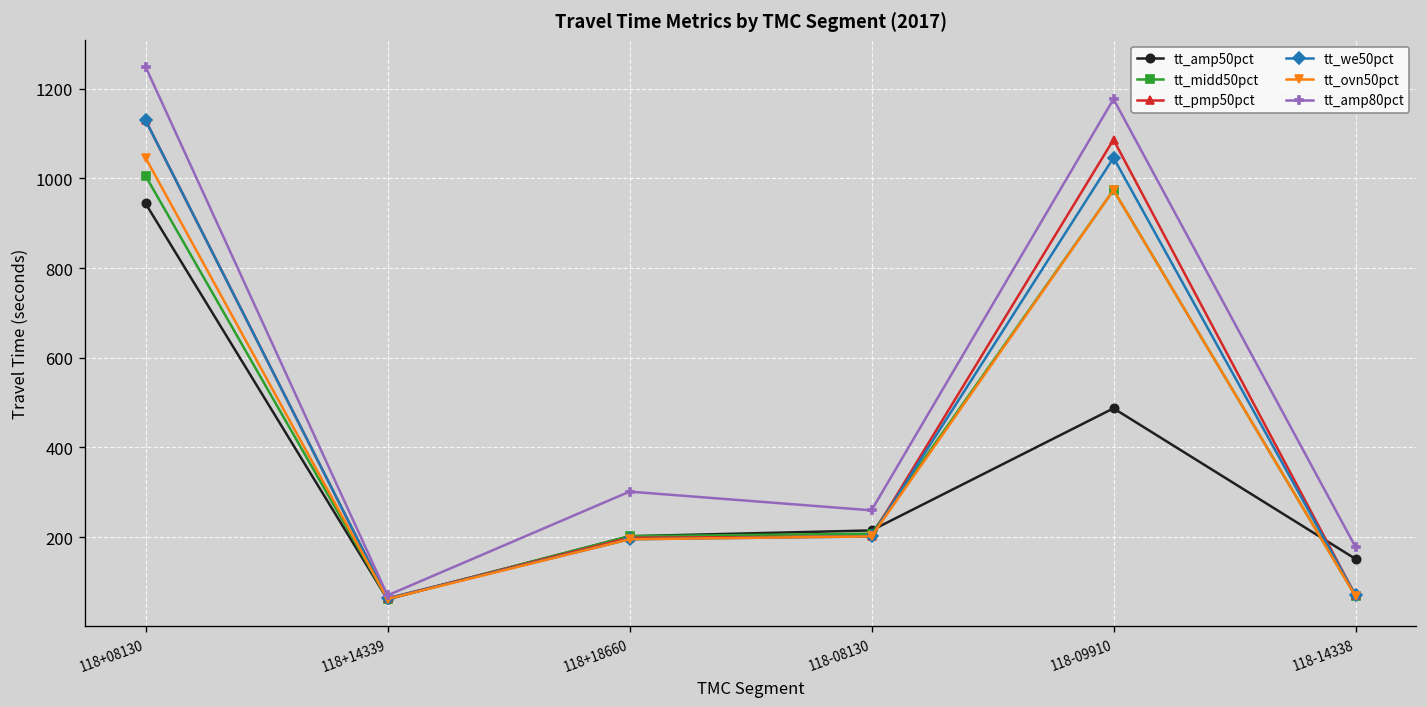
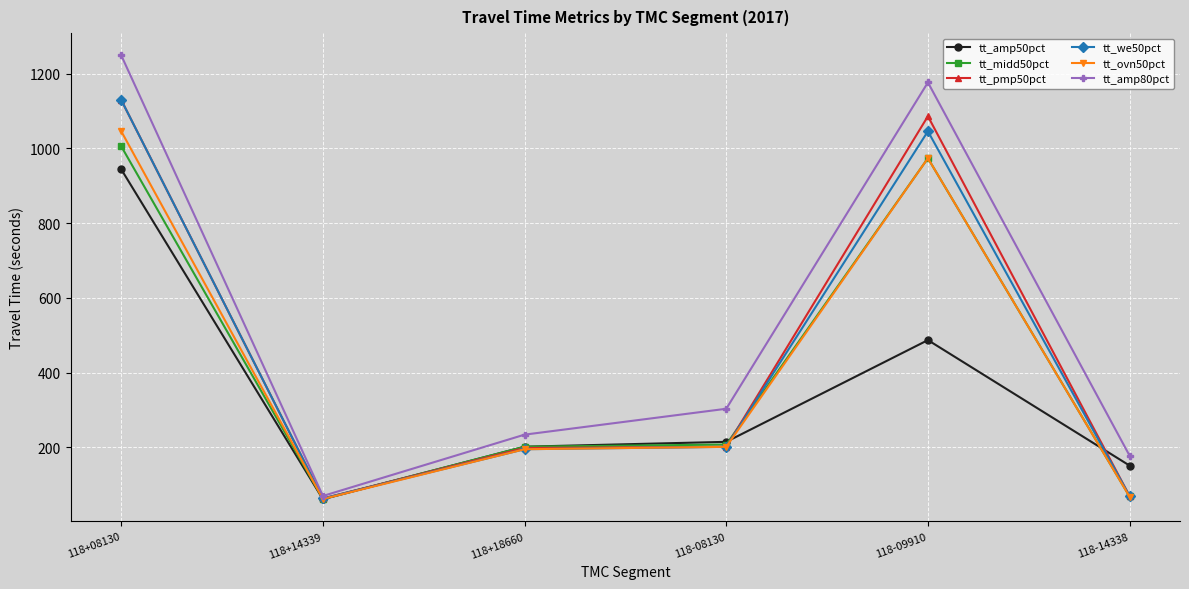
  {
    "tt_amp50pct": {
      "118+08130": 940,
      "118-08130": 210,
      "118-09910": 490,
      "118-14338": 150
    },
    "tt_midd50pct": {
      "118+08130": 1010
    },
    "tt_pmp50pct": {
      "118-09910": 1090
    },
    "tt_we50pct": {
      "118-09910": 1050
    },
    "tt_ovn50pct": {
      "118+08130": 1050
    },
    "tt_amp80pct": {
      "118+08130": 1250,
-     "118+18660": 300,
-     "118-08130": 260,
+     "118+18660": 230,
+     "118-08130": 300,
      "118-09910": 1180,
      "118-14338": 180
    }
  }
